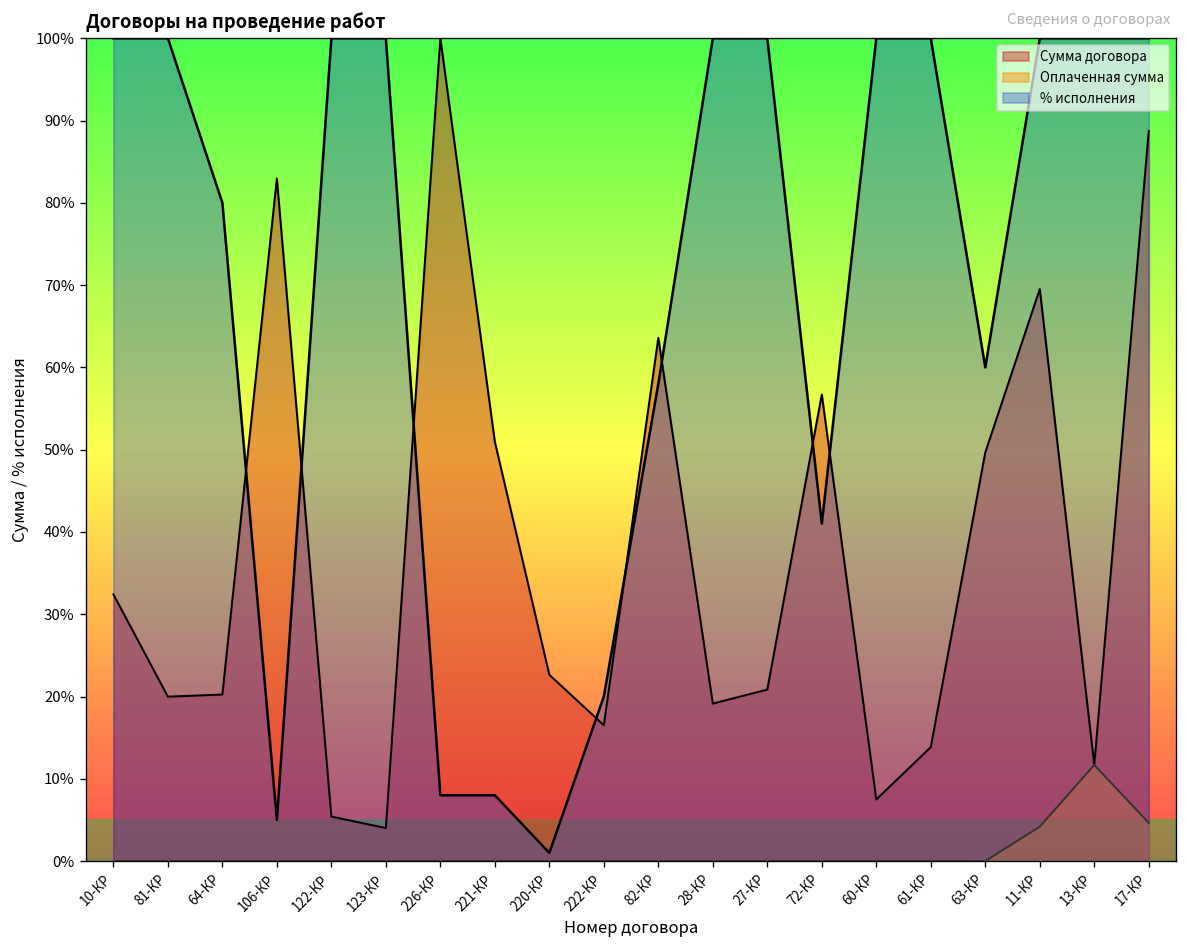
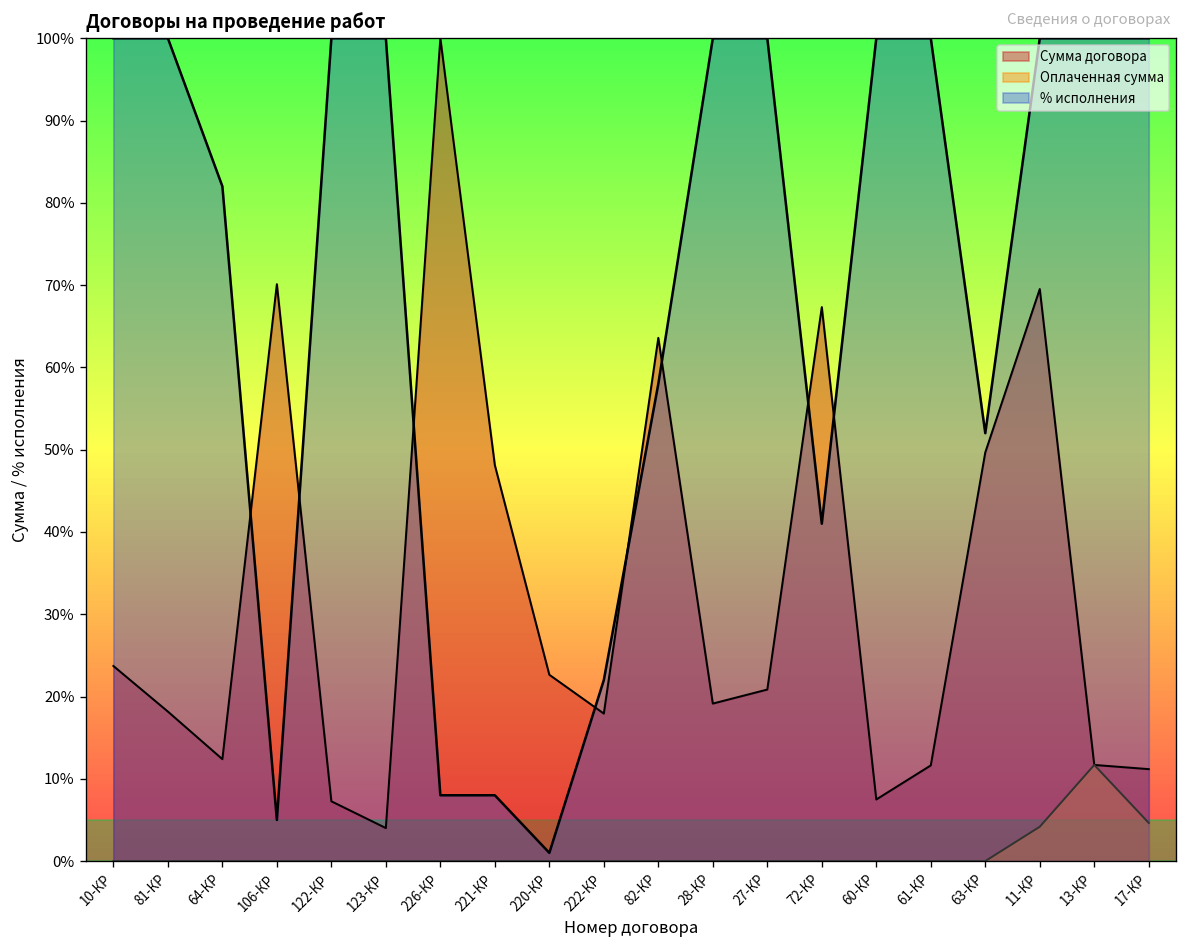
  {
    "Сумма договора": {
-     "10-КР": "32%",
-     "81-КР": "20%",
-     "64-КР": "20%",
-     "106-КР": "83%",
-     "122-КР": "5%",
+     "10-КР": "24%",
+     "81-КР": "18%",
+     "64-КР": "12%",
+     "106-КР": "70%",
+     "122-КР": "7%",
      "123-КР": "4%",
      "226-КР": "100%",
-     "221-КР": "51%",
+     "221-КР": "48%",
      "220-КР": "23%",
-     "222-КР": "17%",
+     "222-КР": "18%",
      "82-КР": "64%",
      "28-КР": "19%",
      "27-КР": "21%",
-     "72-КР": "57%",
+     "72-КР": "67%",
      "60-КР": "7%",
-     "61-КР": "14%",
+     "61-КР": "12%",
      "63-КР": "50%",
      "11-КР": "70%",
-     "17-КР": "89%"
+     "17-КР": "11%"
    },
    "Оплаченная сумма": {
      "10-КР": "0%",
      "81-КР": "0%",
      "64-КР": "0%",
      "106-КР": "0%",
      "122-КР": "0%",
      "123-КР": "0%",
      "226-КР": "0%",
      "221-КР": "0%",
      "220-КР": "0%",
      "222-КР": "0%",
      "82-КР": "0%",
      "28-КР": "0%",
      "27-КР": "0%",
      "72-КР": "0%",
      "60-КР": "0%",
      "61-КР": "0%",
      "63-КР": "0%",
      "11-КР": "4%",
      "17-КР": "5%"
    },
    "% исполнения": {
      "10-КР": "100%",
      "81-КР": "100%",
-     "64-КР": "80%",
+     "64-КР": "82%",
      "106-КР": "5%",
      "122-КР": "100%",
      "123-КР": "100%",
      "226-КР": "8%",
      "221-КР": "8%",
      "220-КР": "1%",
-     "222-КР": "20%",
+     "222-КР": "22%",
      "82-КР": "58%",
      "28-КР": "100%",
      "27-КР": "100%",
      "72-КР": "41%",
      "60-КР": "100%",
      "61-КР": "100%",
-     "63-КР": "60%",
+     "63-КР": "52%",
      "11-КР": "100%",
      "13-КР": "100%",
      "17-КР": "100%"
    }
  }
